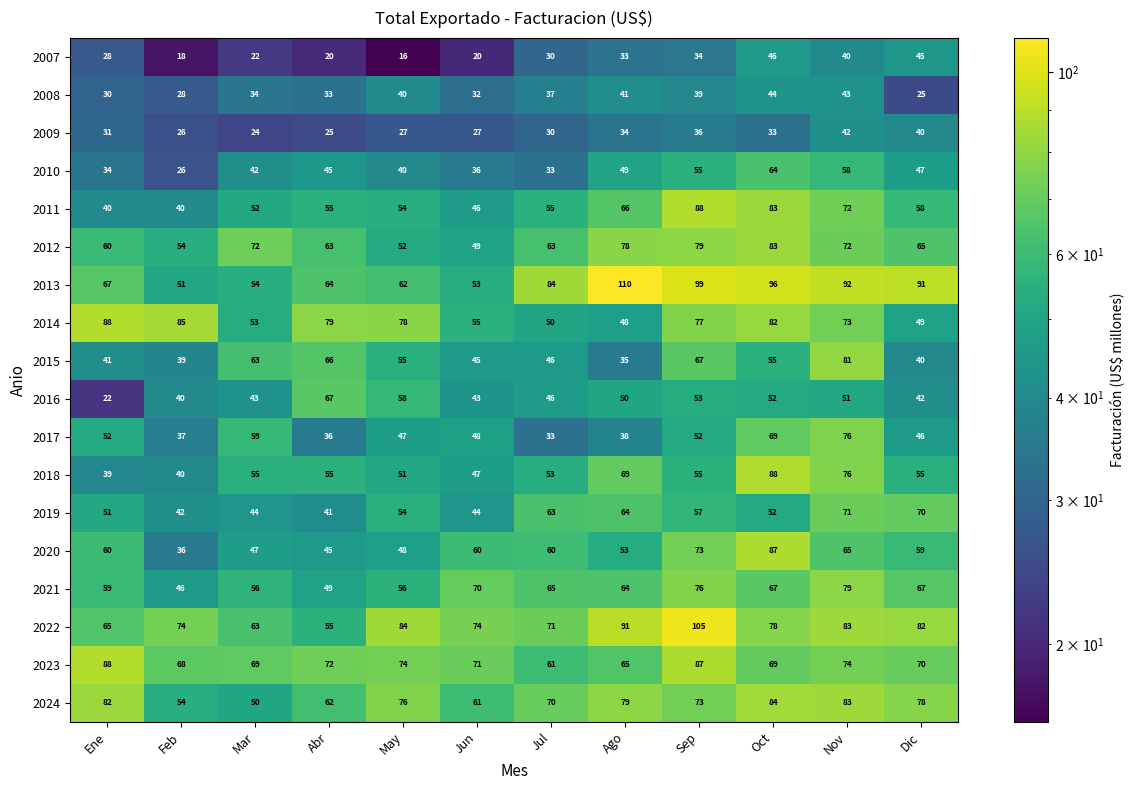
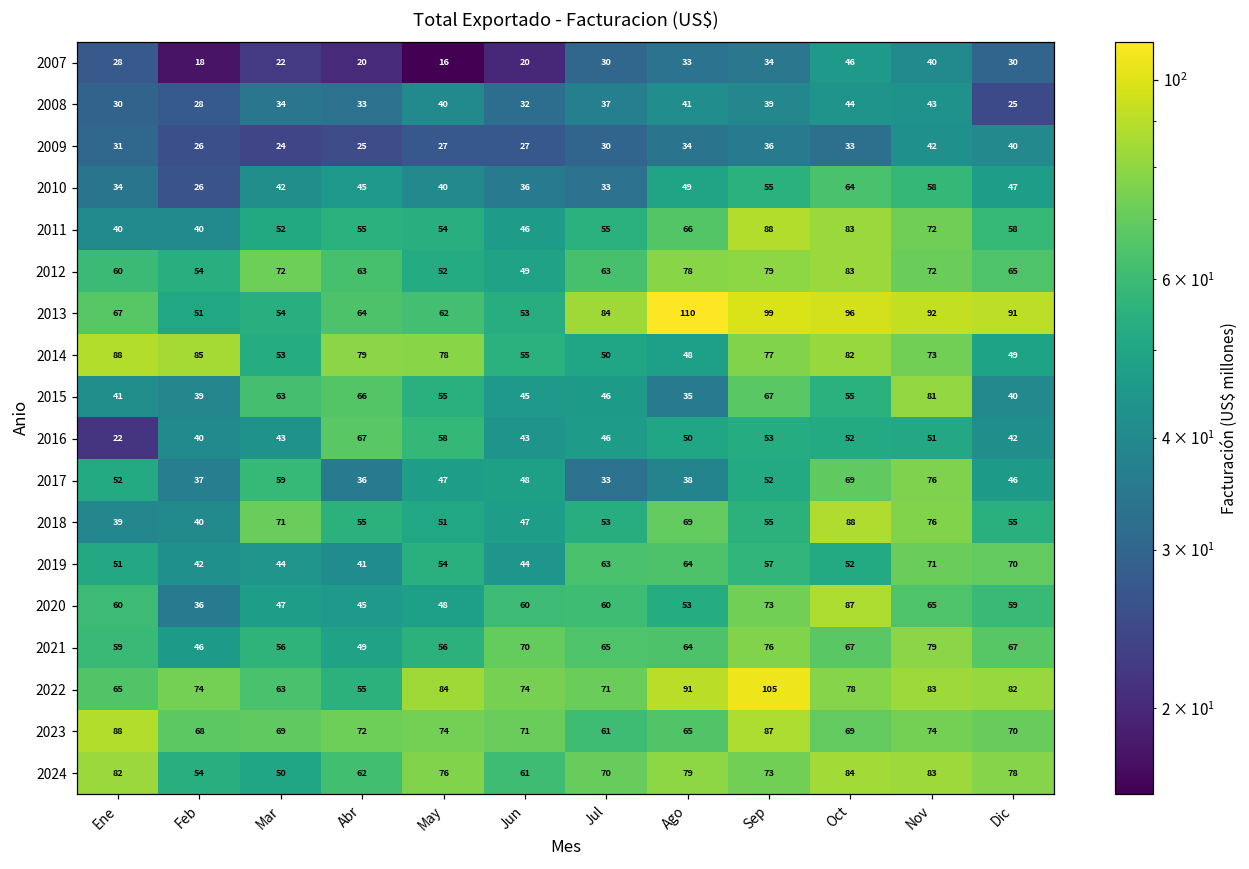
  {
    "2007": {
      "Ene": 28,
      "Feb": 18,
      "Mar": 22,
      "Abr": 20,
      "May": 16,
      "Jun": 20,
      "Jul": 30,
      "Ago": 33,
      "Sep": 34,
      "Oct": 46,
      "Nov": 40,
-     "Dic": 45
+     "Dic": 30
    },
    "2018": {
      "Ene": 39,
      "Feb": 40,
-     "Mar": 55,
+     "Mar": 71,
      "Abr": 55,
      "May": 51,
      "Jun": 47,
      "Jul": 53,
      "Ago": 69,
      "Sep": 55,
      "Oct": 88,
      "Nov": 76,
      "Dic": 55
    }
  }
